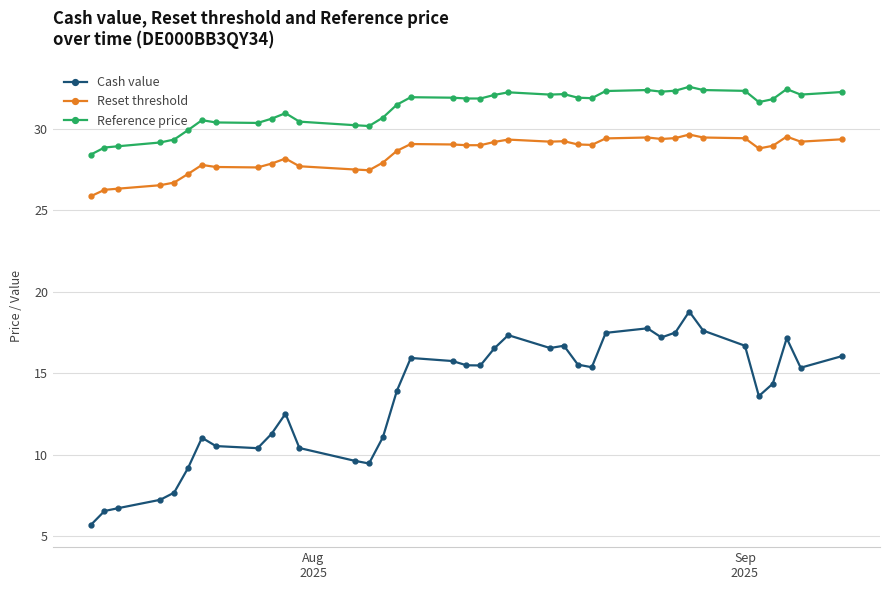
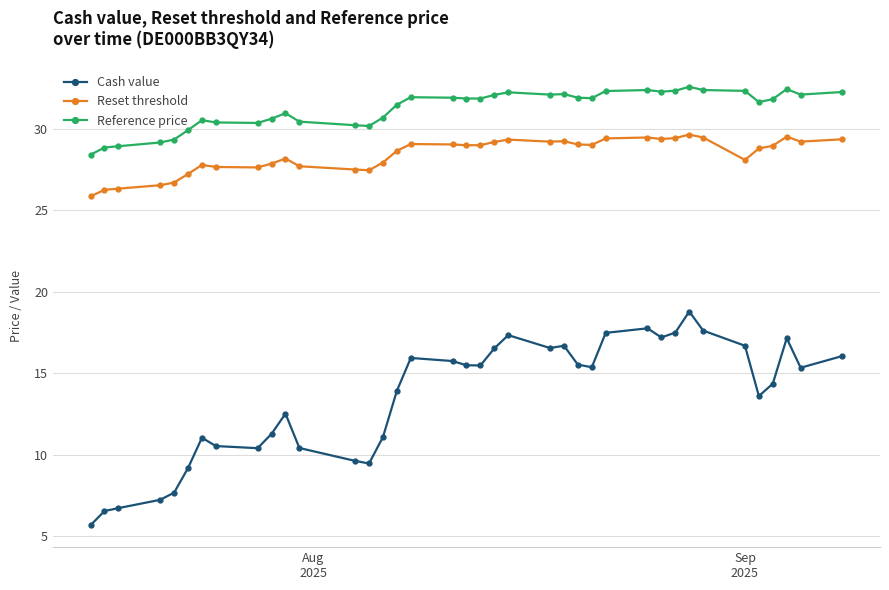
  {
    "Cash value": {
      "Sep 2025": 16.7
    },
    "Reset threshold": {
-     "Sep 2025": 29.4
+     "Sep 2025": 28.1
    },
    "Reference price": {
      "Sep 2025": 32.3
    }
  }
